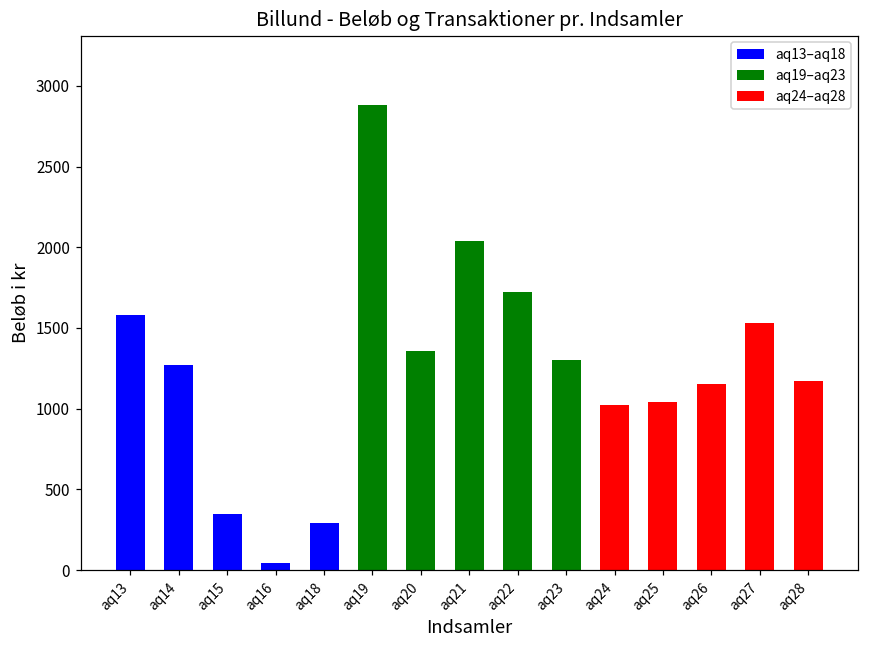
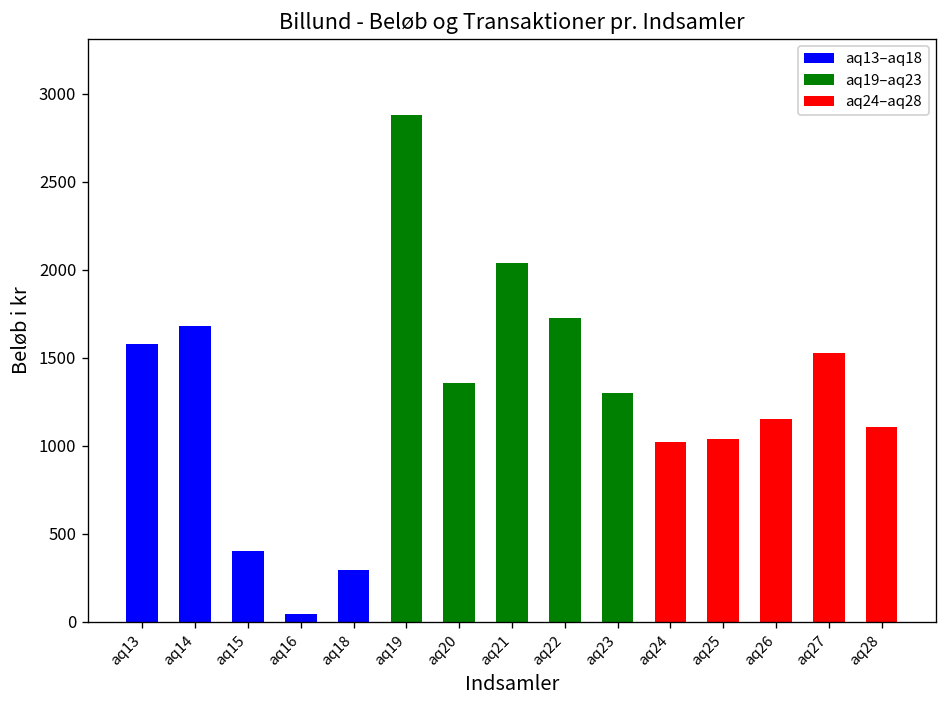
  {
    "aq13–aq18": {
      "aq13": 1580,
-     "aq14": 1270,
-     "aq15": 350,
+     "aq14": 1680,
+     "aq15": 400,
      "aq16": 40,
      "aq18": 290
    },
    "aq19–aq23": {
      "aq19": 2880,
      "aq20": 1360,
      "aq21": 2040,
      "aq22": 1730,
      "aq23": 1300
    },
    "aq24–aq28": {
      "aq24": 1020,
      "aq25": 1040,
      "aq26": 1160,
      "aq27": 1530,
-     "aq28": 1170
+     "aq28": 1110
    }
  }
